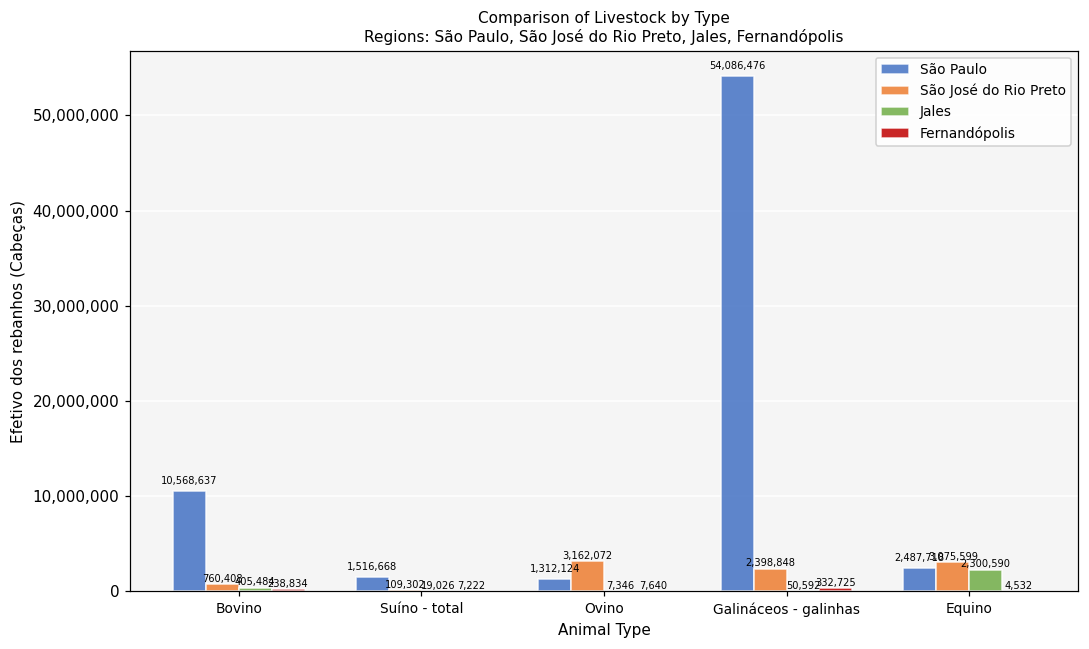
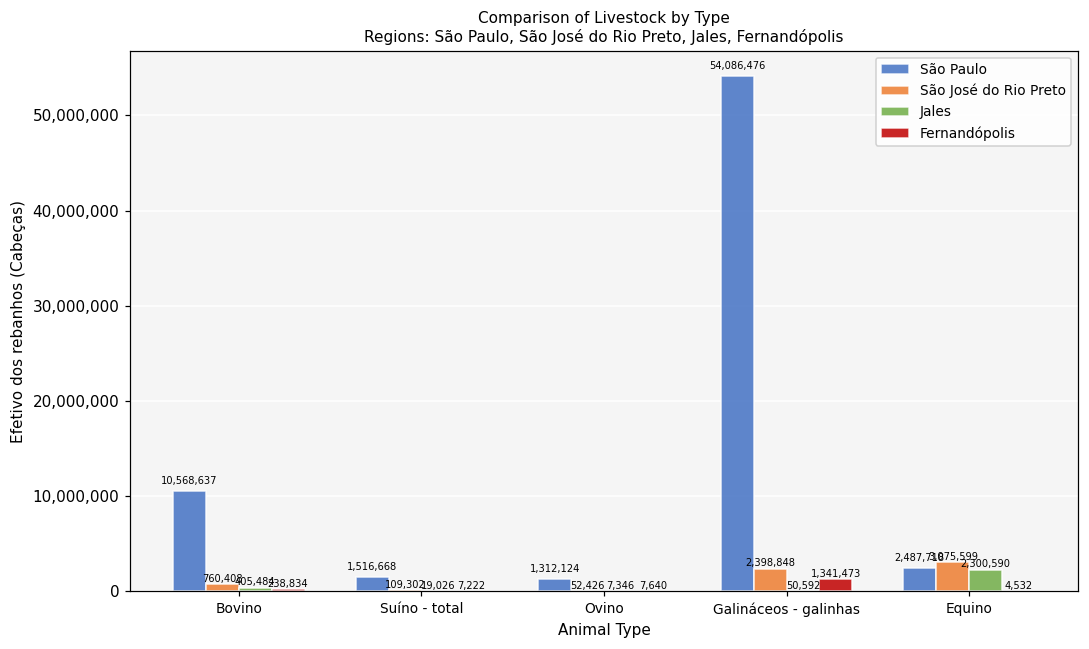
  {
    "São Paulo": {
      "Bovino": "10,568,637",
      "Suíno - total": "1,516,668",
      "Ovino": "1,312,124",
      "Galináceos - galinhas": "54,086,476"
    },
    "São José do Rio Preto": {
      "Bovino": "760,408",
      "Suíno - total": "109,302",
-     "Ovino": "3,162,072",
+     "Ovino": "52,426",
      "Galináceos - galinhas": "2,398,848"
    },
    "Jales": {
      "Suíno - total": "19,026",
      "Ovino": "7,346",
      "Galináceos - galinhas": "50,592",
      "Equino": "2,300,590"
    },
    "Fernandópolis": {
      "Suíno - total": "7,222",
      "Ovino": "7,640",
-     "Galináceos - galinhas": "332,725",
+     "Galináceos - galinhas": "1,341,473",
      "Equino": "4,532"
    }
  }
